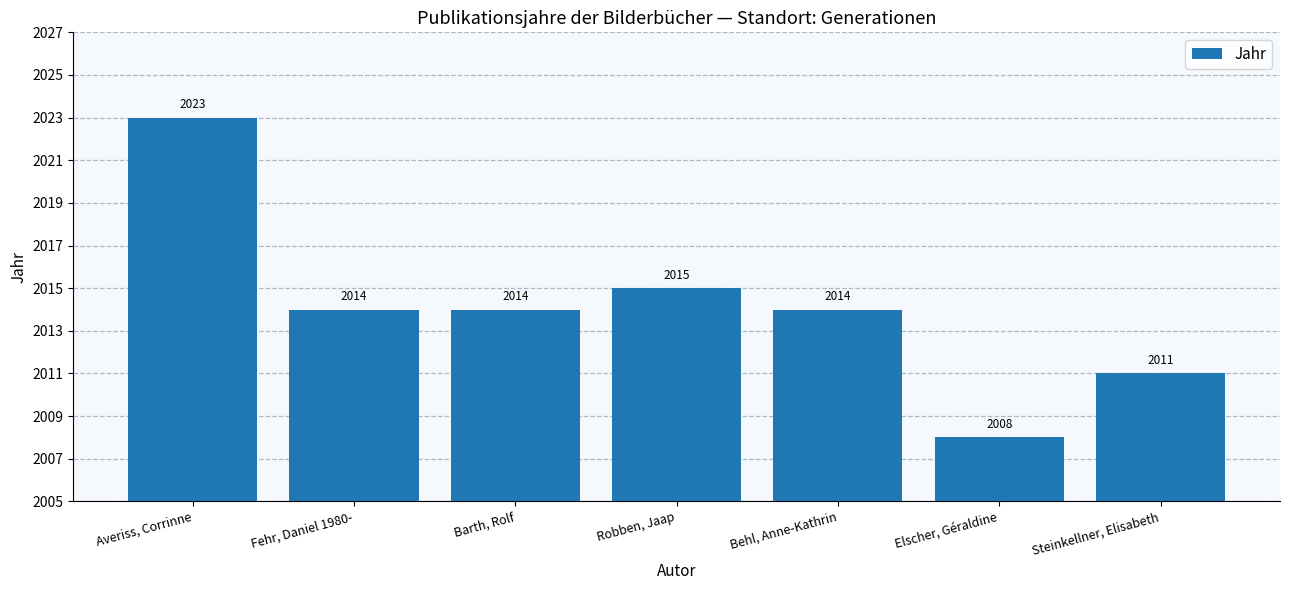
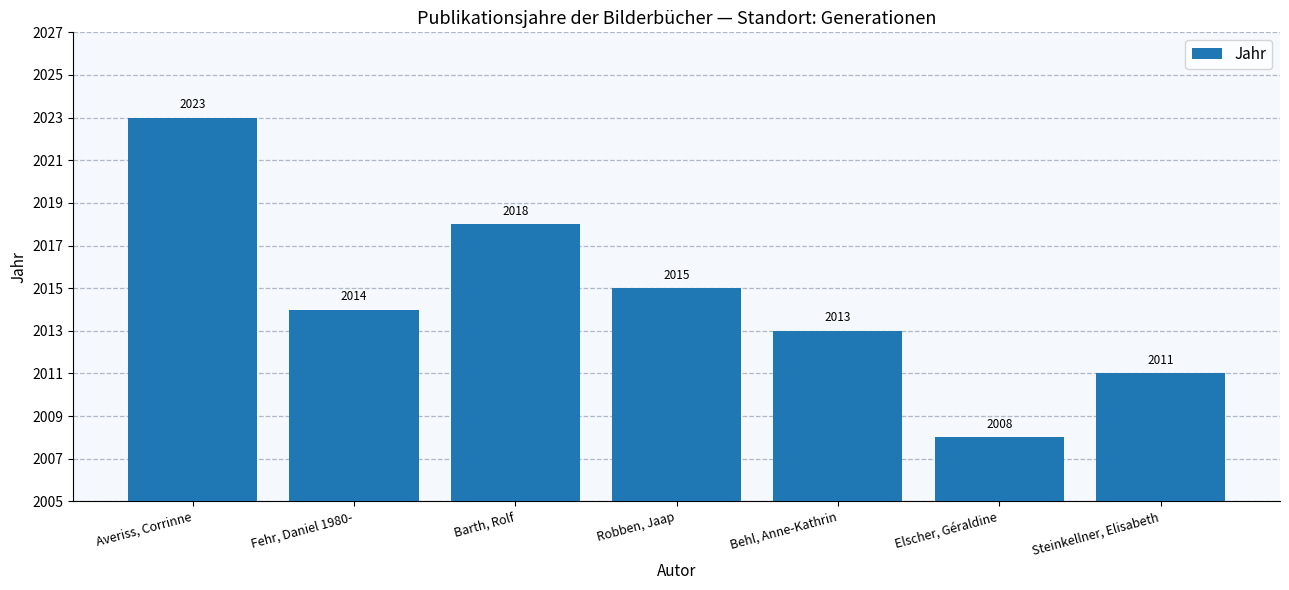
  {
    "Averiss, Corrinne": 2023,
    "Fehr, Daniel 1980-": 2014,
-   "Barth, Rolf": 2014,
+   "Barth, Rolf": 2018,
    "Robben, Jaap": 2015,
-   "Behl, Anne-Kathrin": 2014,
+   "Behl, Anne-Kathrin": 2013,
    "Elscher, Géraldine": 2008,
    "Steinkellner, Elisabeth": 2011
  }
